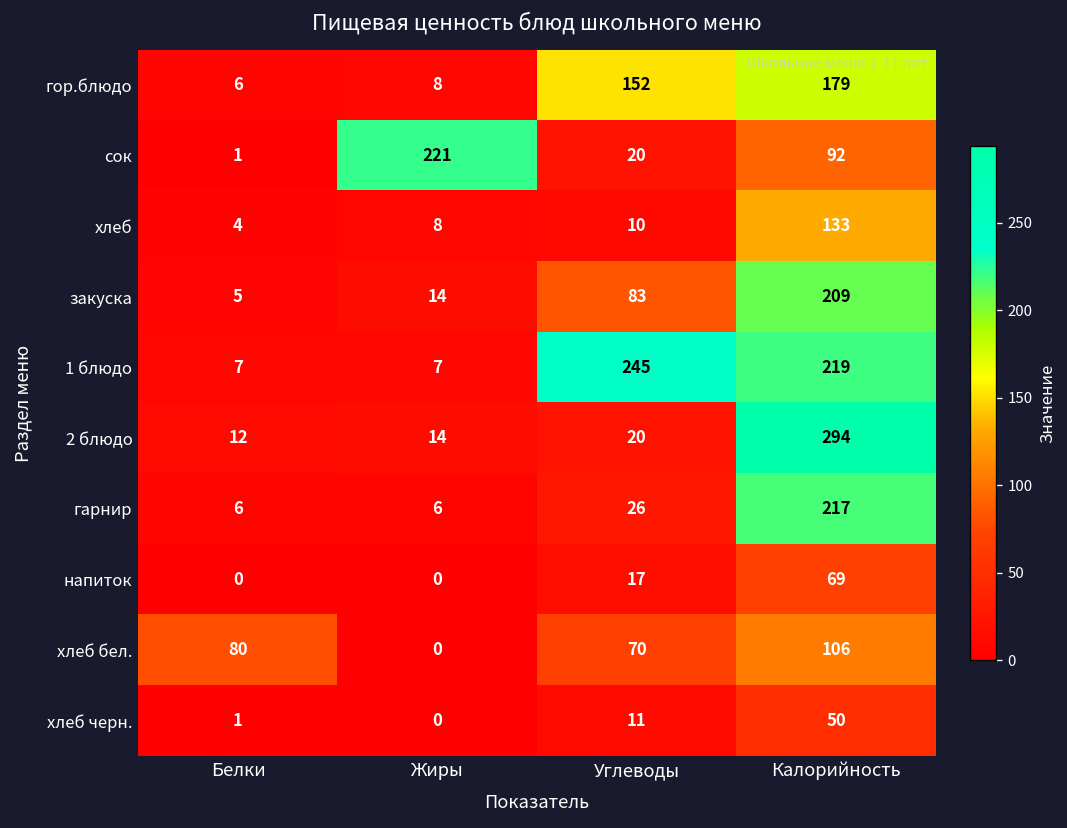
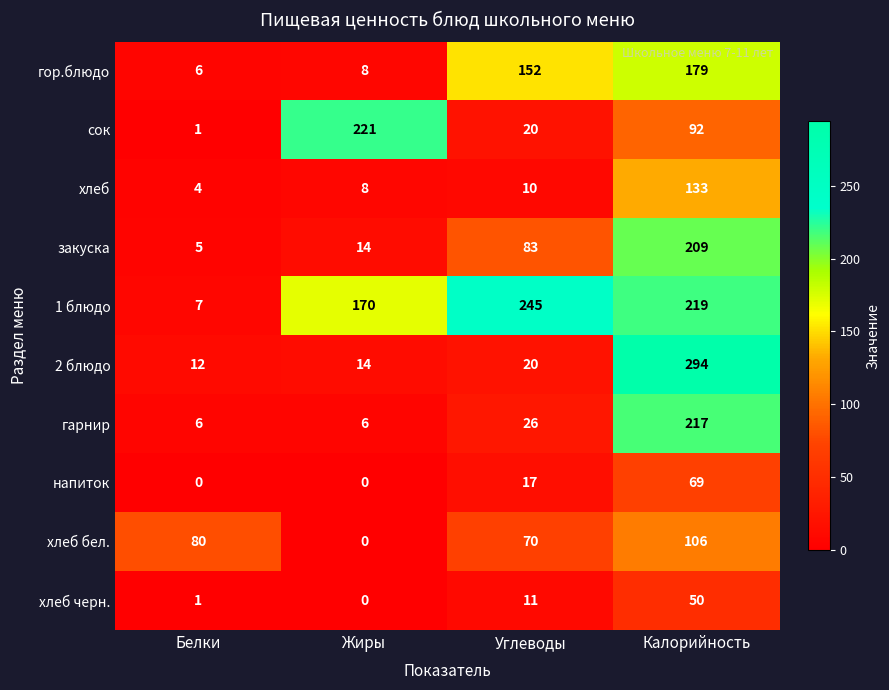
  {
    "гор.блюдо": {
      "Белки": 6,
      "Жиры": 8,
      "Углеводы": 152
    },
    "сок": {
      "Белки": 1,
      "Жиры": 221,
      "Углеводы": 20,
      "Калорийность": 92
    },
    "хлеб": {
      "Белки": 4,
      "Жиры": 8,
      "Углеводы": 10,
      "Калорийность": 133
    },
    "закуска": {
      "Белки": 5,
      "Жиры": 14,
      "Углеводы": 83,
      "Калорийность": 209
    },
    "1 блюдо": {
      "Белки": 7,
-     "Жиры": 7,
+     "Жиры": 170,
      "Углеводы": 245,
      "Калорийность": 219
    },
    "2 блюдо": {
      "Белки": 12,
      "Жиры": 14,
      "Углеводы": 20,
      "Калорийность": 294
    },
    "гарнир": {
      "Белки": 6,
      "Жиры": 6,
      "Углеводы": 26,
      "Калорийность": 217
    },
    "напиток": {
      "Белки": 0,
      "Жиры": 0,
      "Углеводы": 17,
      "Калорийность": 69
    },
    "хлеб бел.": {
      "Белки": 80,
      "Жиры": 0,
      "Углеводы": 70,
      "Калорийность": 106
    },
    "хлеб черн.": {
      "Белки": 1,
      "Жиры": 0,
      "Углеводы": 11,
      "Калорийность": 50
    }
  }
